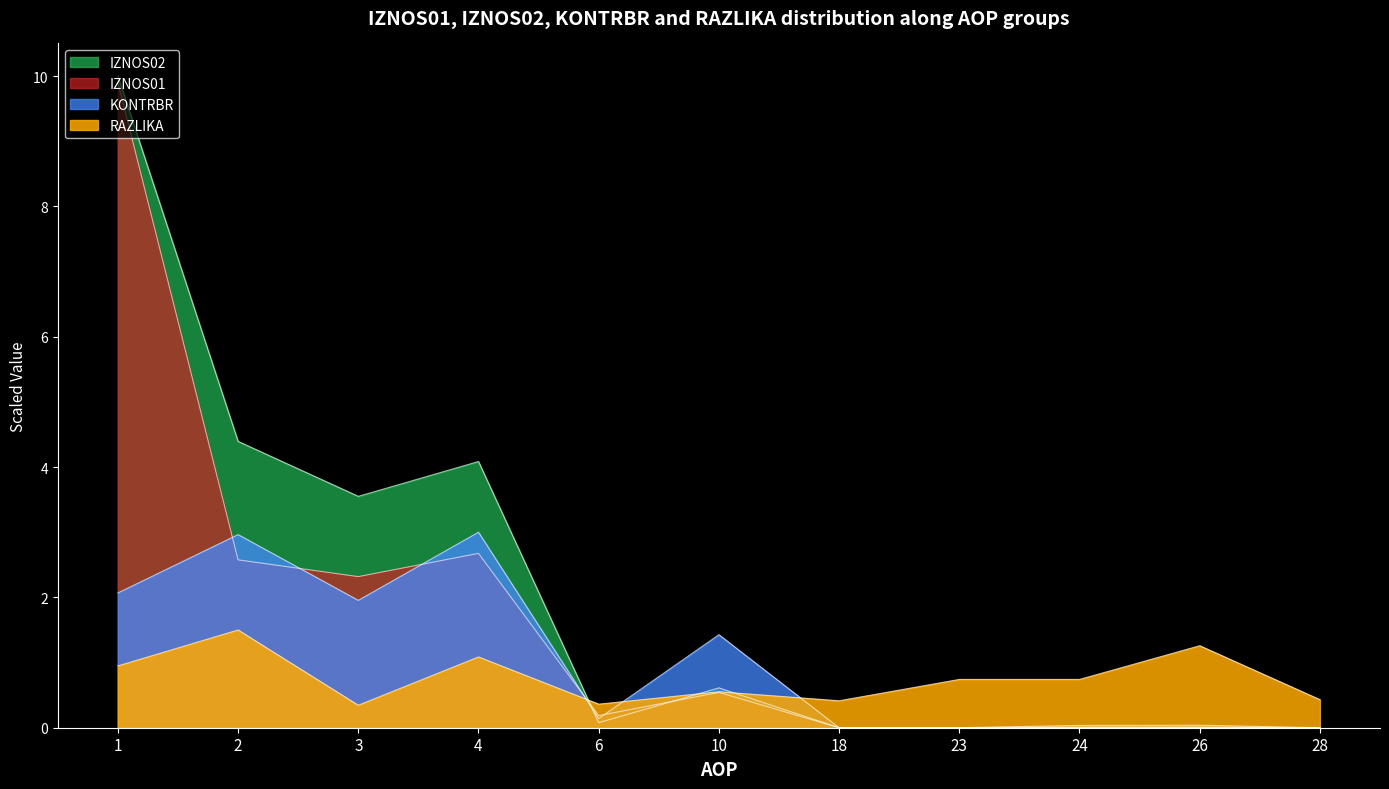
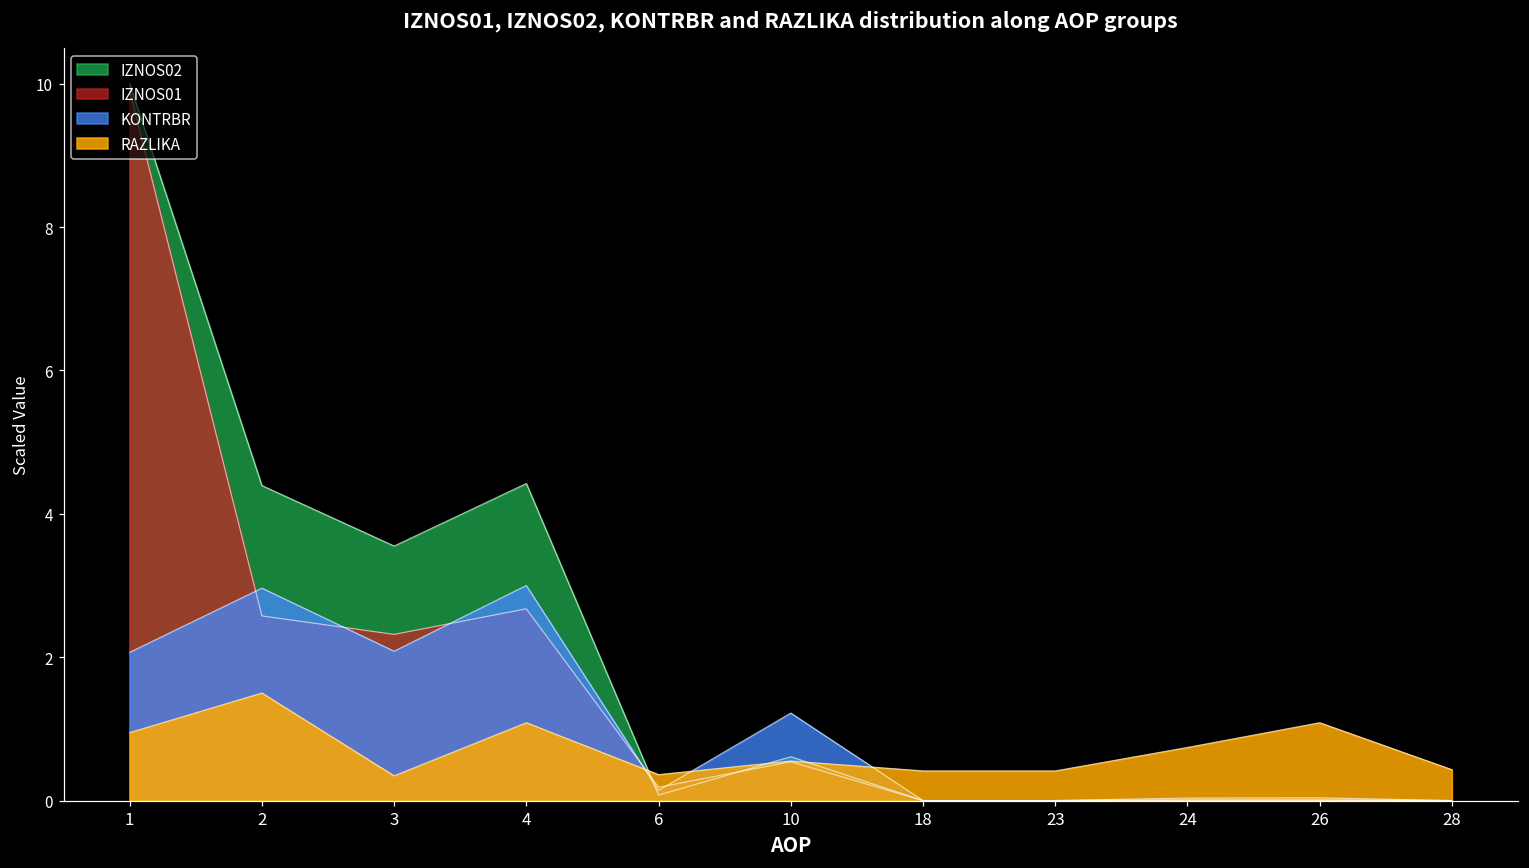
  {
    "IZNOS02": {
      "2": 4.4,
      "3": 3.6,
-     "4": 4.1,
+     "4": 4.4,
      "6": 0.1,
      "10": 0.6
    },
    "IZNOS01": {
      "2": 2.6,
      "3": 2.3,
      "4": 2.7,
      "6": 0.2
    },
    "KONTRBR": {
      "1": 2.1,
      "2": 3.0,
-     "3": 2.0,
+     "3": 2.1,
      "4": 3.0,
      "6": 0.1,
-     "10": 1.4
+     "10": 1.2
    },
    "RAZLIKA": {
      "1": 0.9,
      "2": 1.5,
      "3": 0.3,
      "4": 1.1,
      "6": 0.4,
      "18": 0.4,
-     "23": 0.7,
+     "23": 0.4,
      "24": 0.7,
-     "26": 1.3,
+     "26": 1.1,
      "28": 0.4
    }
  }
